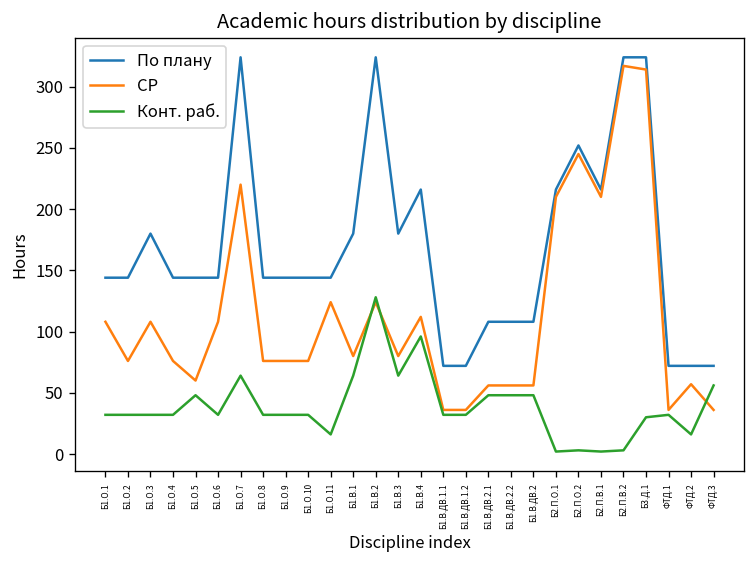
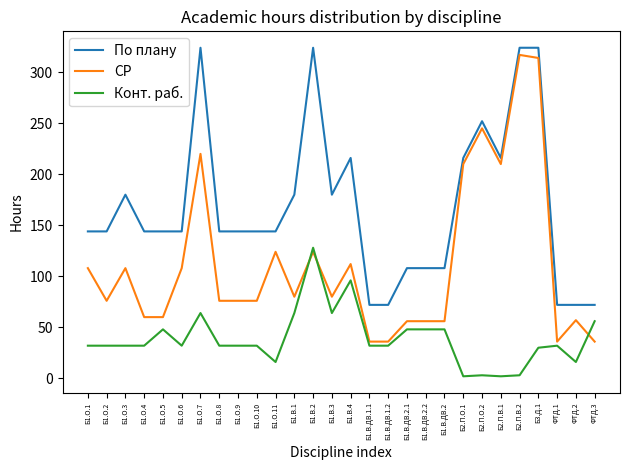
  {
    "По плану": {
      "Б1.О.1": 144,
      "Б1.О.2": 144,
      "Б1.О.3": 180,
      "Б1.О.4": 144,
      "Б1.О.5": 144,
      "Б1.О.6": 144,
      "Б1.О.7": 324,
      "Б1.О.8": 144,
      "Б1.О.9": 144,
      "Б1.О.10": 144,
      "Б1.О.11": 144,
      "Б1.В.1": 180,
      "Б1.В.2": 324,
      "Б1.В.3": 180,
      "Б1.В.4": 216,
      "Б1.В.ДВ.1.1": 72,
      "Б1.В.ДВ.1.2": 72,
      "Б1.В.ДВ.2.1": 108,
      "Б1.В.ДВ.2.2": 108,
      "Б1.В.ДВ.2": 108,
      "Б2.П.О.1": 216,
      "Б2.П.О.2": 252,
      "Б2.П.В.1": 216,
      "Б2.П.В.2": 324,
      "Б3.Д.1": 324,
      "ФТД.1": 72,
      "ФТД.2": 72,
      "ФТД.3": 72
    },
    "СР": {
      "Б1.О.1": 108,
      "Б1.О.2": 76,
      "Б1.О.3": 108,
-     "Б1.О.4": 76,
+     "Б1.О.4": 60,
      "Б1.О.5": 60,
      "Б1.О.6": 108,
      "Б1.О.7": 220,
      "Б1.О.8": 76,
      "Б1.О.9": 76,
      "Б1.О.10": 76,
      "Б1.О.11": 124,
      "Б1.В.1": 80,
      "Б1.В.2": 124,
      "Б1.В.3": 80,
      "Б1.В.4": 112,
      "Б1.В.ДВ.1.1": 36,
      "Б1.В.ДВ.1.2": 36,
      "Б1.В.ДВ.2.1": 56,
      "Б1.В.ДВ.2.2": 56,
      "Б1.В.ДВ.2": 56,
      "Б2.П.О.1": 210,
      "Б2.П.О.2": 245,
      "Б2.П.В.1": 210,
      "Б2.П.В.2": 317,
      "Б3.Д.1": 314,
      "ФТД.1": 36,
      "ФТД.2": 57,
      "ФТД.3": 36
    },
    "Конт. раб.": {
      "Б1.О.1": 32,
      "Б1.О.2": 32,
      "Б1.О.3": 32,
      "Б1.О.4": 32,
      "Б1.О.5": 48,
      "Б1.О.6": 32,
      "Б1.О.7": 64,
      "Б1.О.8": 32,
      "Б1.О.9": 32,
      "Б1.О.10": 32,
      "Б1.О.11": 16,
      "Б1.В.1": 64,
      "Б1.В.2": 128,
      "Б1.В.3": 64,
      "Б1.В.4": 96,
      "Б1.В.ДВ.1.1": 32,
      "Б1.В.ДВ.1.2": 32,
      "Б1.В.ДВ.2.1": 48,
      "Б1.В.ДВ.2.2": 48,
      "Б1.В.ДВ.2": 48,
      "Б2.П.О.1": 2,
      "Б2.П.О.2": 3,
      "Б2.П.В.1": 2,
      "Б2.П.В.2": 3,
      "Б3.Д.1": 30,
      "ФТД.1": 32,
      "ФТД.2": 16,
      "ФТД.3": 56
    }
  }
